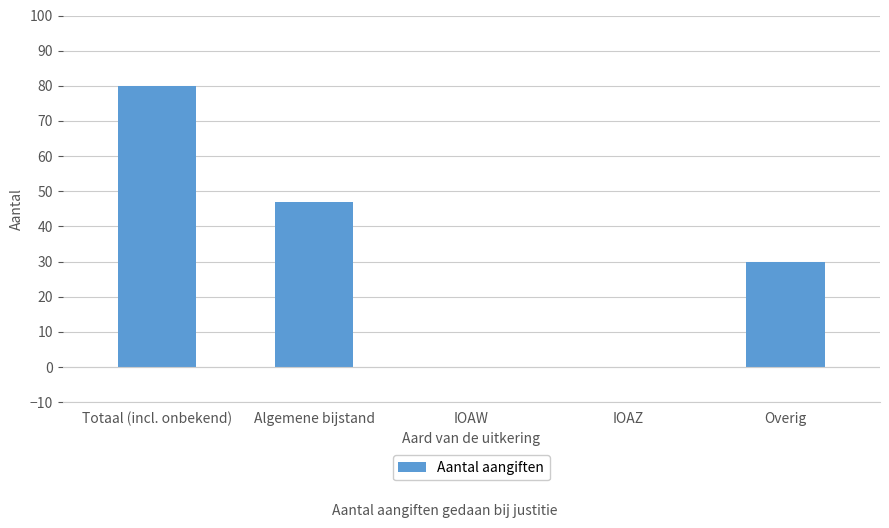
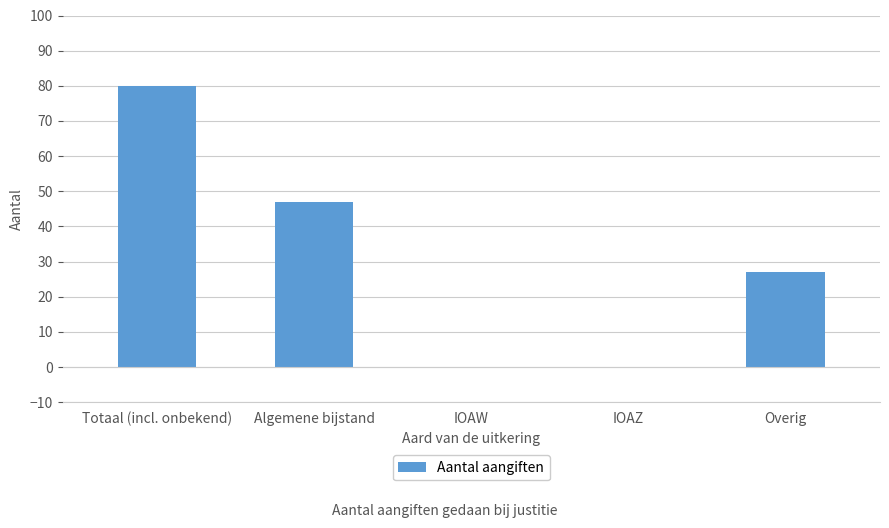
  {
    "Totaal (incl. onbekend)": 80,
    "Algemene bijstand": 47,
    "IOAW": 0,
    "IOAZ": 0,
-   "Overig": 30
+   "Overig": 27
  }
